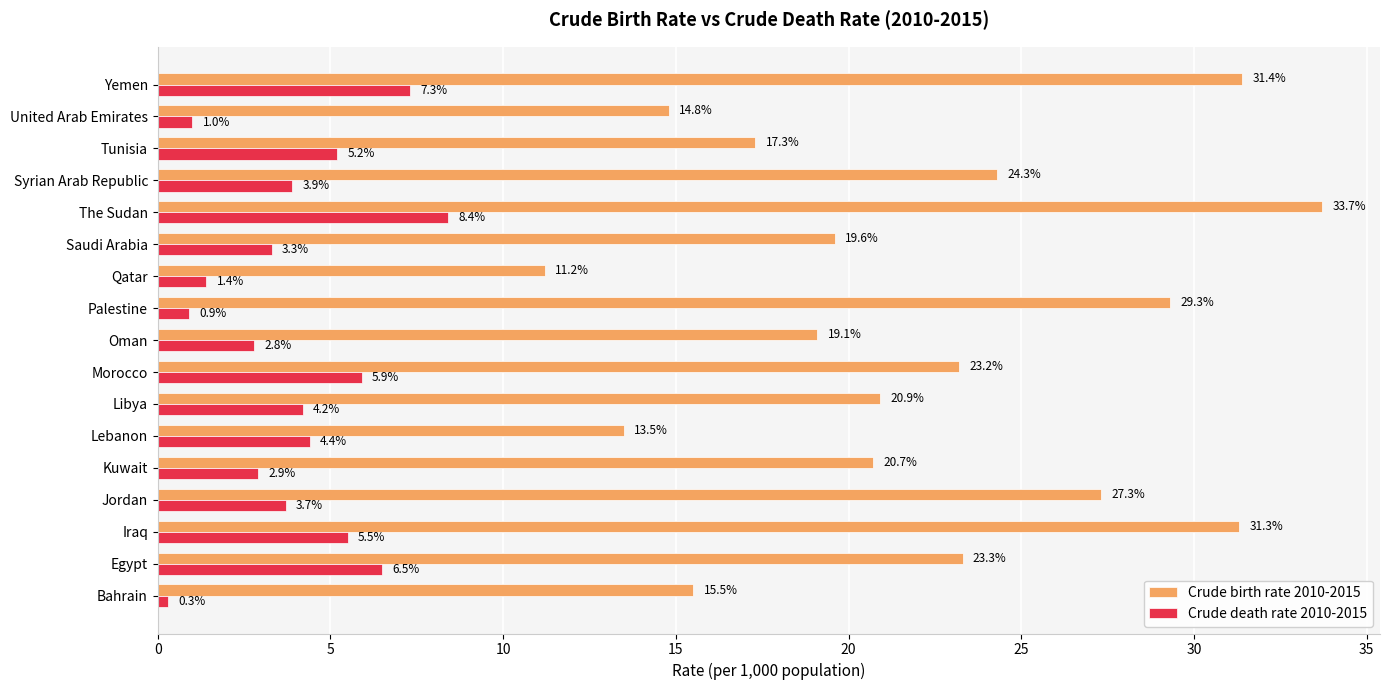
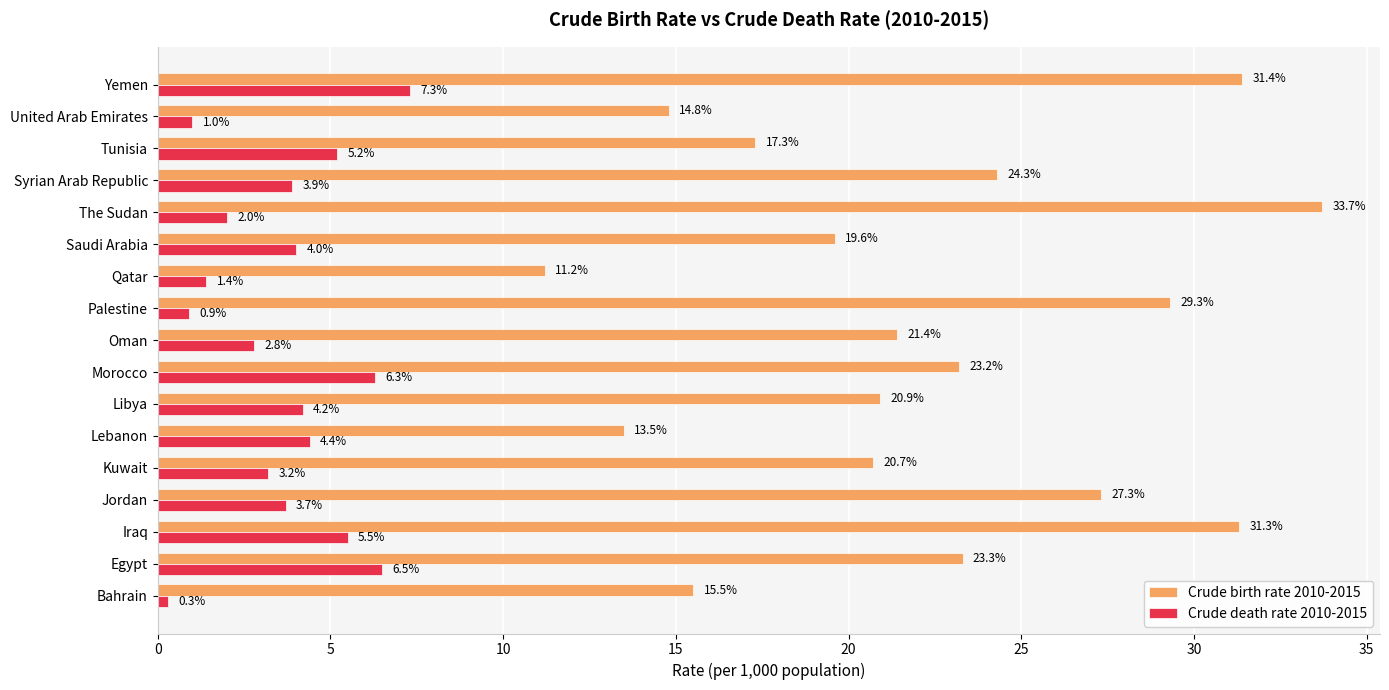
  {
    "Crude birth rate 2010-2015": {
      "Yemen": "31.4%",
      "United Arab Emirates": "14.8%",
      "Tunisia": "17.3%",
      "Syrian Arab Republic": "24.3%",
      "The Sudan": "33.7%",
      "Saudi Arabia": "19.6%",
      "Qatar": "11.2%",
      "Palestine": "29.3%",
-     "Oman": "19.1%",
+     "Oman": "21.4%",
      "Morocco": "23.2%",
      "Libya": "20.9%",
      "Lebanon": "13.5%",
      "Kuwait": "20.7%",
      "Jordan": "27.3%",
      "Iraq": "31.3%",
      "Egypt": "23.3%",
      "Bahrain": "15.5%"
    },
    "Crude death rate 2010-2015": {
      "Yemen": "7.3%",
      "United Arab Emirates": "1.0%",
      "Tunisia": "5.2%",
      "Syrian Arab Republic": "3.9%",
-     "The Sudan": "8.4%",
-     "Saudi Arabia": "3.3%",
+     "The Sudan": "2.0%",
+     "Saudi Arabia": "4.0%",
      "Qatar": "1.4%",
      "Palestine": "0.9%",
      "Oman": "2.8%",
-     "Morocco": "5.9%",
+     "Morocco": "6.3%",
      "Libya": "4.2%",
      "Lebanon": "4.4%",
-     "Kuwait": "2.9%",
+     "Kuwait": "3.2%",
      "Jordan": "3.7%",
      "Iraq": "5.5%",
      "Egypt": "6.5%",
      "Bahrain": "0.3%"
    }
  }
